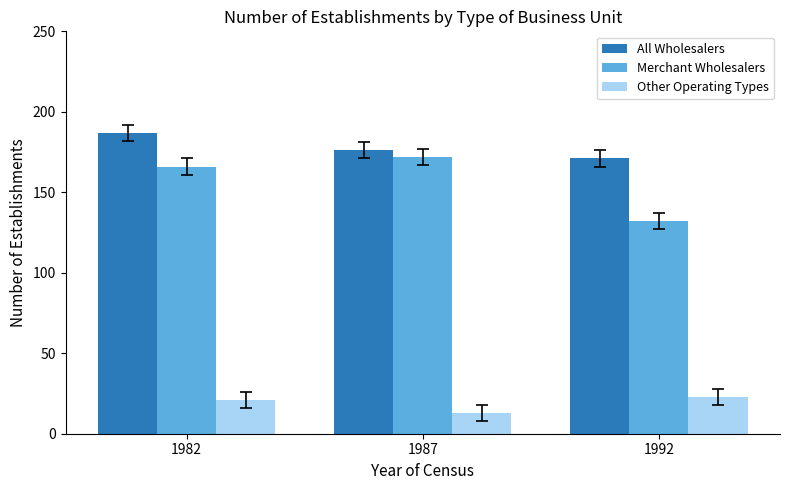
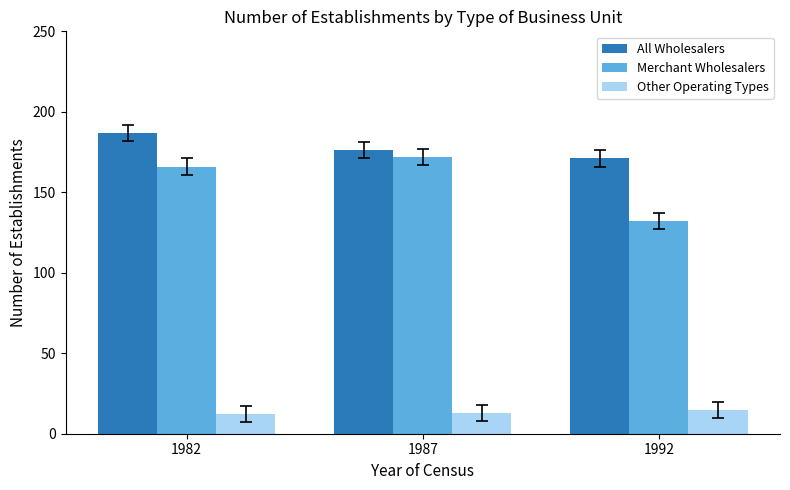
  {
    "Merchant Wholesalers": {
      "1982": 166,
      "1987": 172,
      "1992": 132
    },
    "Other Operating Types": {
-     "1982": 21,
+     "1982": 12,
      "1987": 13,
-     "1992": 23
+     "1992": 15
    }
  }
